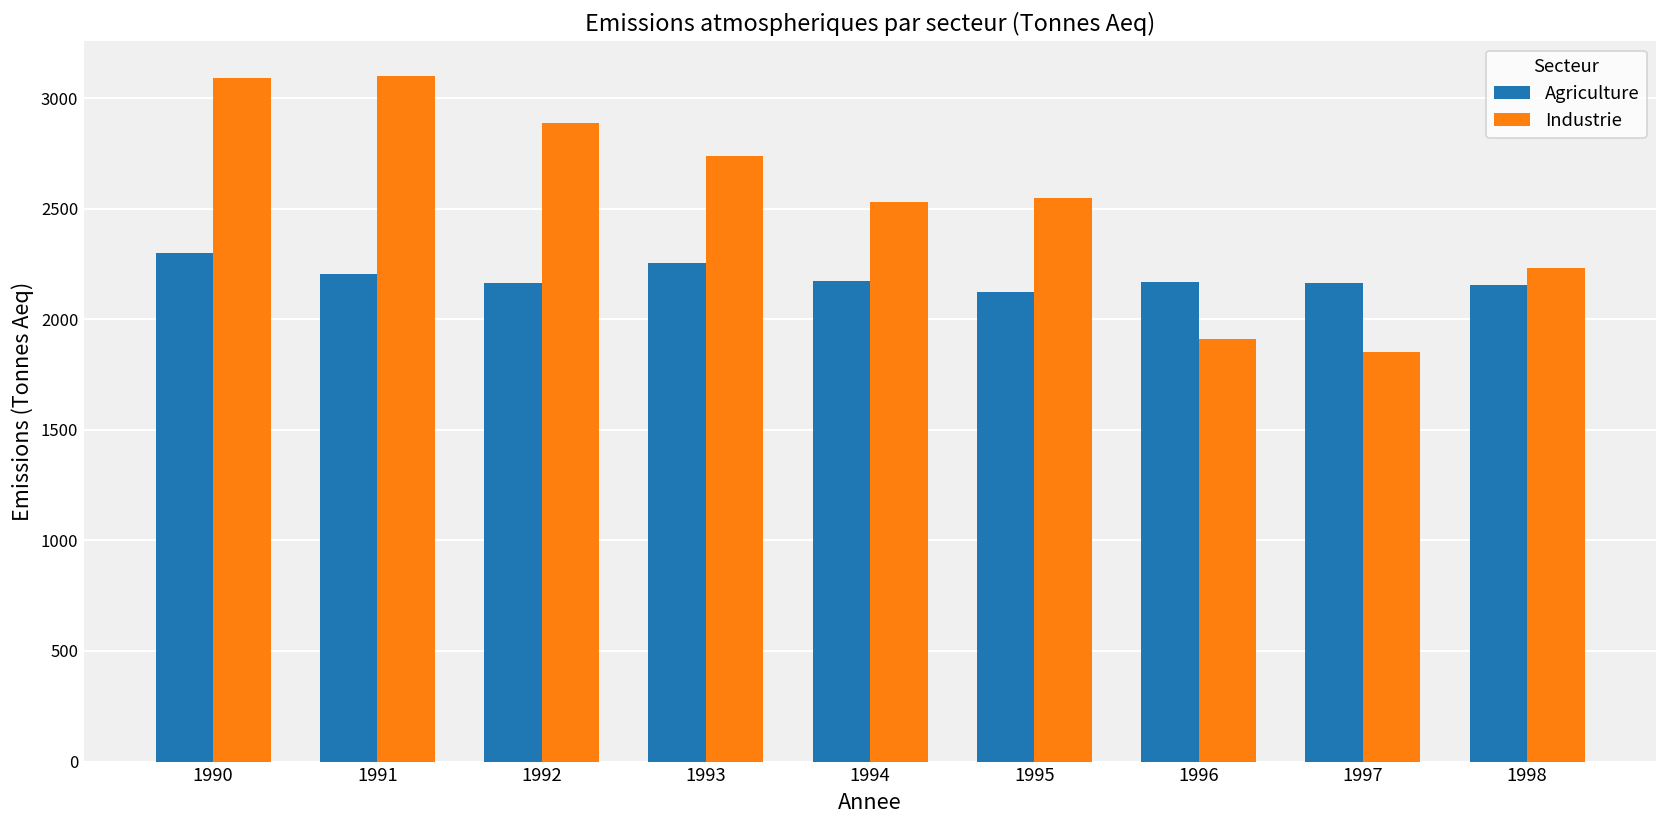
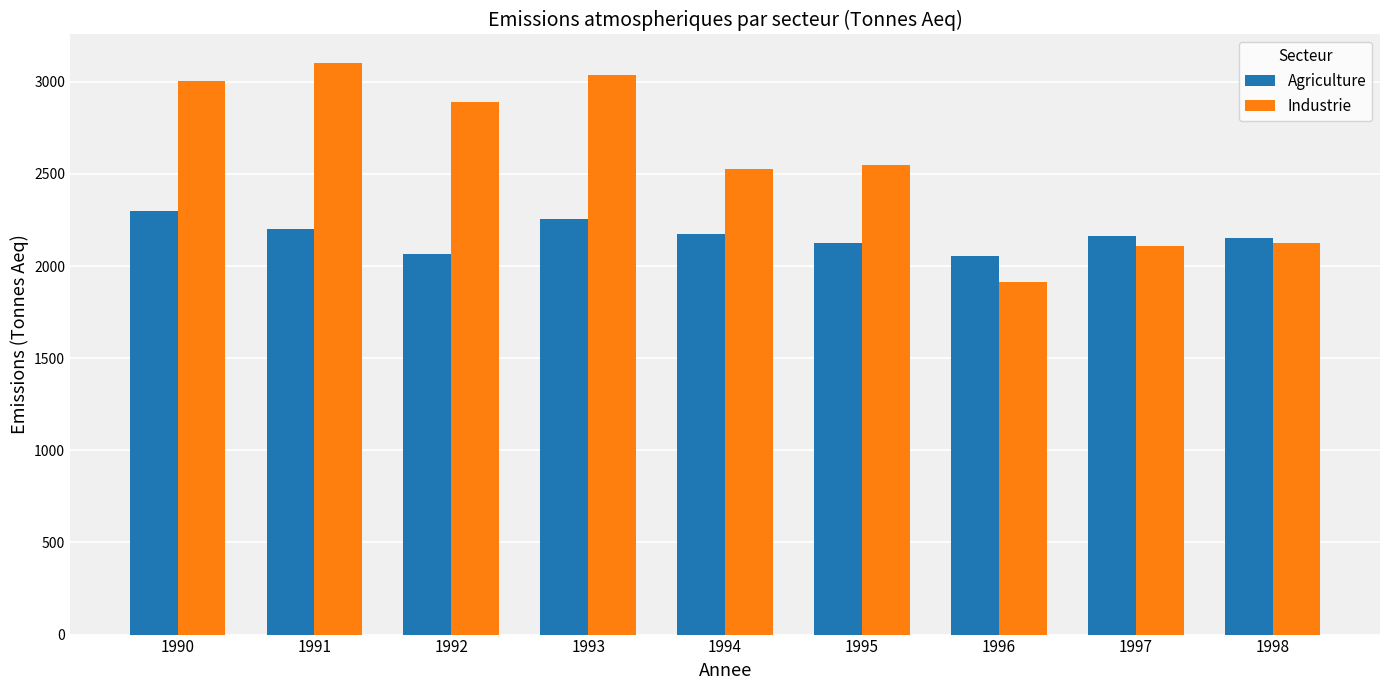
  {
    "Agriculture": {
      "1990": 2300,
      "1991": 2200,
-     "1992": 2170,
+     "1992": 2060,
      "1993": 2250,
      "1994": 2170,
      "1995": 2120,
-     "1996": 2170,
+     "1996": 2050,
      "1997": 2160,
      "1998": 2150
    },
    "Industrie": {
-     "1990": 3090,
+     "1990": 3000,
      "1991": 3100,
      "1992": 2890,
-     "1993": 2740,
+     "1993": 3040,
      "1994": 2530,
      "1995": 2550,
      "1996": 1910,
-     "1997": 1850,
-     "1998": 2230
+     "1997": 2110,
+     "1998": 2130
    }
  }
